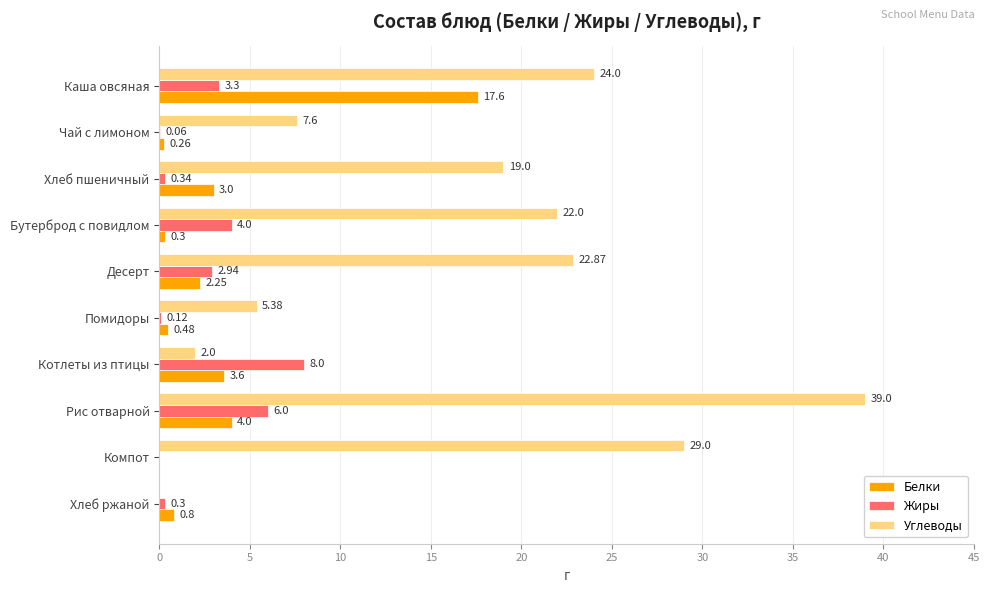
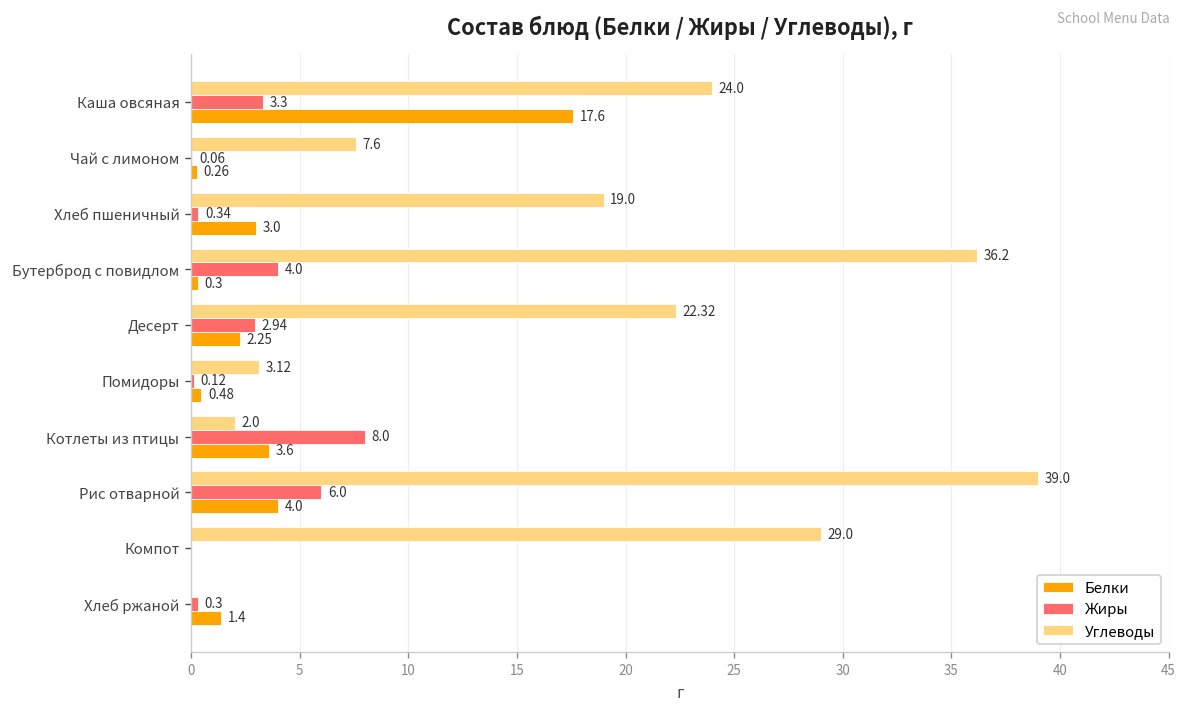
  {
    "Белки": {
      "Каша овсяная": 17.6,
      "Чай с лимоном": 0.26,
      "Хлеб пшеничный": 3.0,
      "Бутерброд с повидлом": 0.3,
      "Десерт": 2.25,
      "Помидоры": 0.48,
      "Котлеты из птицы": 3.6,
      "Рис отварной": 4.0,
-     "Хлеб ржаной": 0.8
+     "Хлеб ржаной": 1.4
    },
    "Жиры": {
      "Каша овсяная": 3.3,
      "Чай с лимоном": 0.06,
      "Хлеб пшеничный": 0.34,
      "Бутерброд с повидлом": 4.0,
      "Десерт": 2.94,
      "Помидоры": 0.12,
      "Котлеты из птицы": 8.0,
      "Рис отварной": 6.0,
      "Хлеб ржаной": 0.3
    },
    "Углеводы": {
      "Каша овсяная": 24.0,
      "Чай с лимоном": 7.6,
      "Хлеб пшеничный": 19.0,
-     "Бутерброд с повидлом": 22.0,
-     "Десерт": 22.87,
-     "Помидоры": 5.38,
+     "Бутерброд с повидлом": 36.2,
+     "Десерт": 22.32,
+     "Помидоры": 3.12,
      "Котлеты из птицы": 2.0,
      "Рис отварной": 39.0,
      "Компот": 29.0
    }
  }
